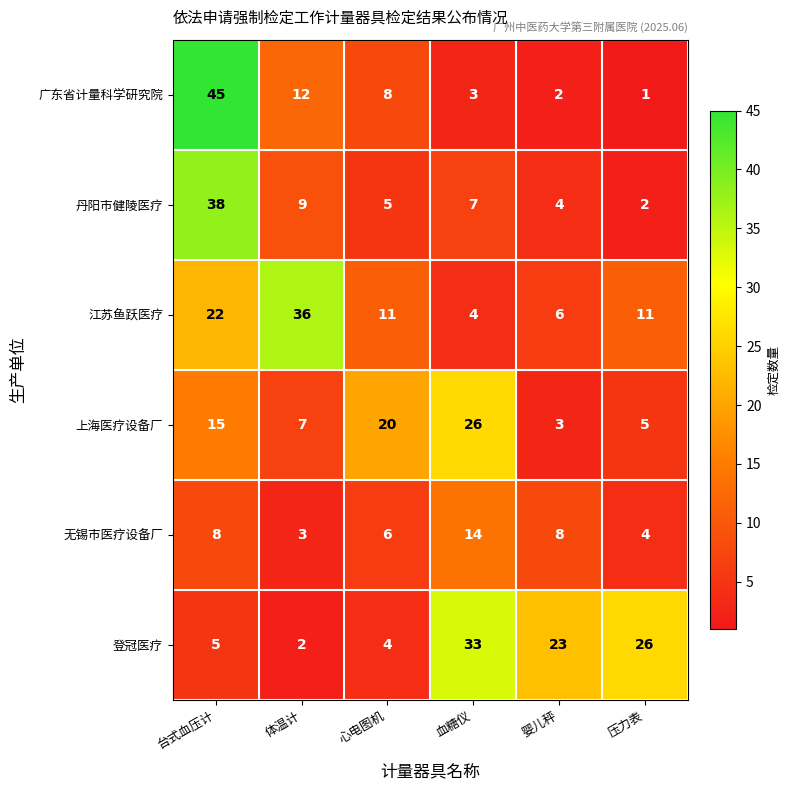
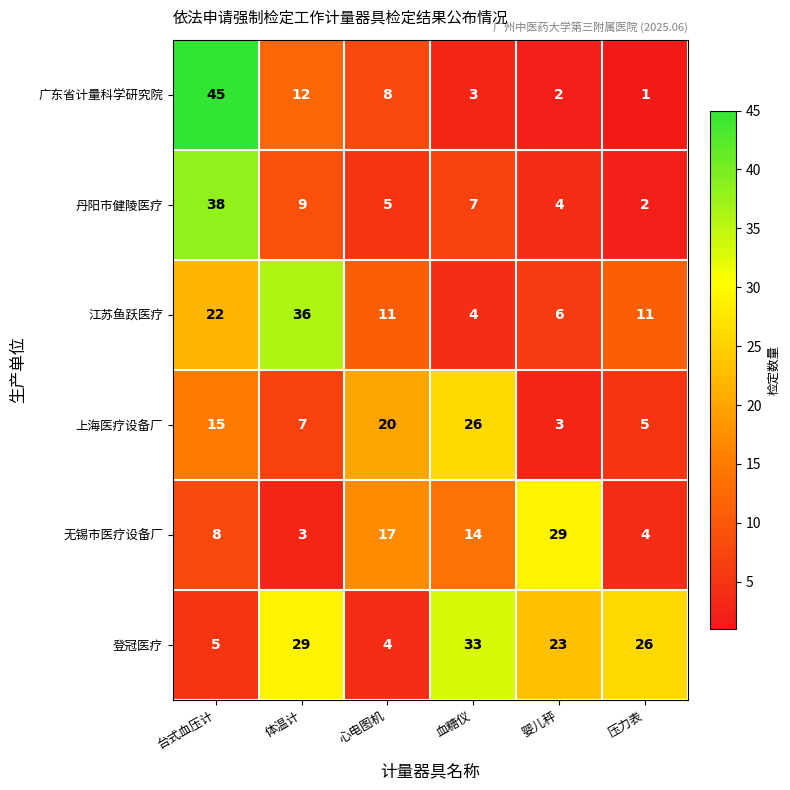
  {
    "广东省计量科学研究院": {
      "台式血压计": 45,
      "体温计": 12,
      "心电图机": 8,
      "血糖仪": 3,
      "婴儿秤": 2,
      "压力表": 1
    },
    "丹阳市健陵医疗": {
      "台式血压计": 38,
      "体温计": 9,
      "心电图机": 5,
      "血糖仪": 7,
      "婴儿秤": 4,
      "压力表": 2
    },
    "江苏鱼跃医疗": {
      "台式血压计": 22,
      "体温计": 36,
      "心电图机": 11,
      "血糖仪": 4,
      "婴儿秤": 6,
      "压力表": 11
    },
    "上海医疗设备厂": {
      "台式血压计": 15,
      "体温计": 7,
      "心电图机": 20,
      "血糖仪": 26,
      "婴儿秤": 3,
      "压力表": 5
    },
    "无锡市医疗设备厂": {
      "台式血压计": 8,
      "体温计": 3,
-     "心电图机": 6,
+     "心电图机": 17,
      "血糖仪": 14,
-     "婴儿秤": 8,
+     "婴儿秤": 29,
      "压力表": 4
    },
    "登冠医疗": {
      "台式血压计": 5,
-     "体温计": 2,
+     "体温计": 29,
      "心电图机": 4,
      "血糖仪": 33,
      "婴儿秤": 23,
      "压力表": 26
    }
  }
